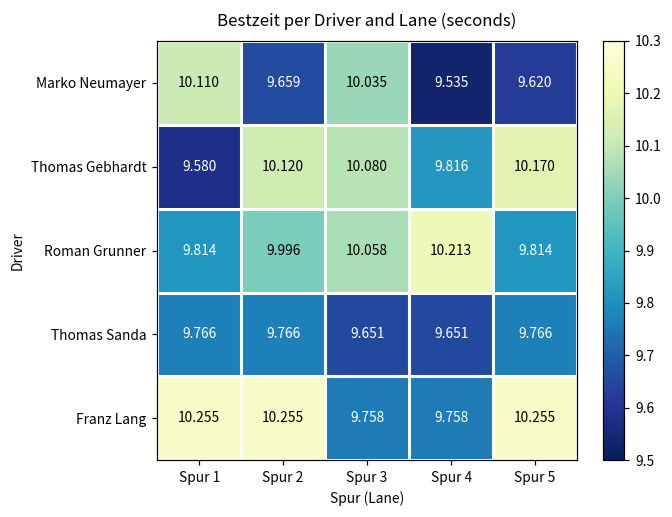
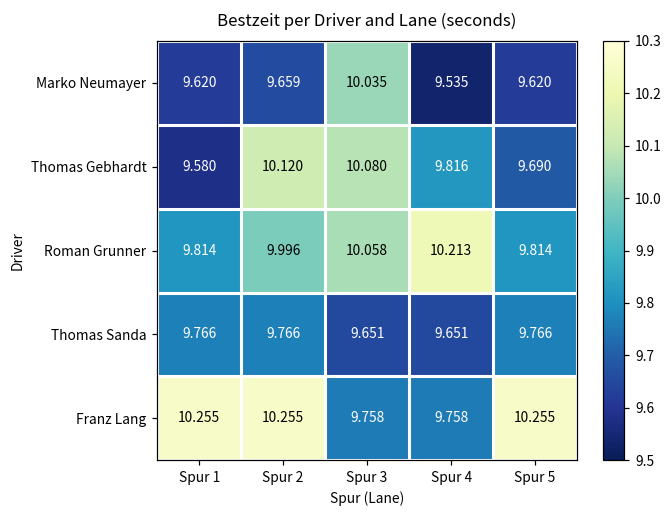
  {
    "Marko Neumayer": {
-     "Spur 1": 10.110,
+     "Spur 1": 9.620,
      "Spur 2": 9.659,
      "Spur 3": 10.035,
      "Spur 4": 9.535,
      "Spur 5": 9.620
    },
    "Thomas Gebhardt": {
      "Spur 1": 9.580,
      "Spur 2": 10.120,
      "Spur 3": 10.080,
      "Spur 4": 9.816,
-     "Spur 5": 10.170
+     "Spur 5": 9.690
    },
    "Roman Grunner": {
      "Spur 1": 9.814,
      "Spur 2": 9.996,
      "Spur 3": 10.058,
      "Spur 4": 10.213,
      "Spur 5": 9.814
    },
    "Thomas Sanda": {
      "Spur 1": 9.766,
      "Spur 2": 9.766,
      "Spur 3": 9.651,
      "Spur 4": 9.651,
      "Spur 5": 9.766
    },
    "Franz Lang": {
      "Spur 1": 10.255,
      "Spur 2": 10.255,
      "Spur 3": 9.758,
      "Spur 4": 9.758,
      "Spur 5": 10.255
    }
  }
